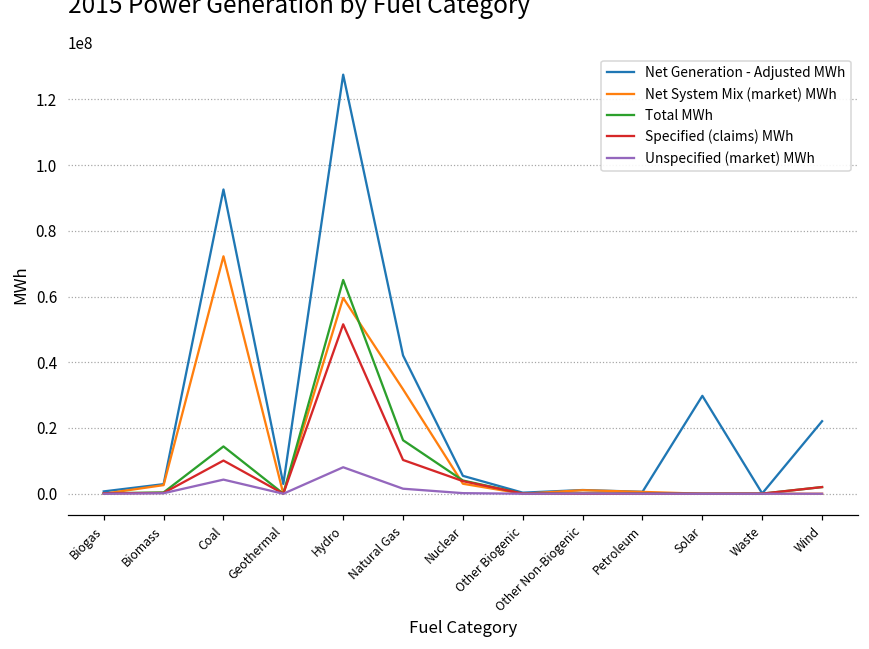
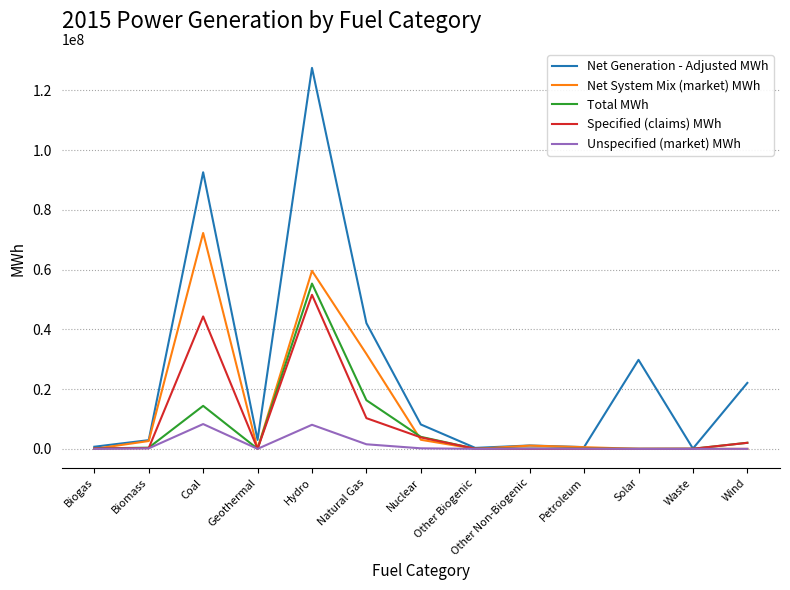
  {
    "Net Generation - Adjusted MWh": {
      "Coal": 93000000,
      "Geothermal": 3000000,
      "Hydro": 127000000,
      "Natural Gas": 42000000,
-     "Nuclear": 5000000,
+     "Nuclear": 8000000,
      "Solar": 30000000,
      "Wind": 22000000
    },
    "Net System Mix (market) MWh": {
      "Coal": 72000000,
      "Hydro": 60000000,
      "Natural Gas": 32000000
    },
    "Total MWh": {
      "Coal": 14000000,
-     "Hydro": 65000000,
+     "Hydro": 55000000,
      "Natural Gas": 16000000
    },
    "Specified (claims) MWh": {
-     "Coal": 10000000,
+     "Coal": 44000000,
      "Hydro": 52000000,
      "Natural Gas": 10000000
    },
    "Unspecified (market) MWh": {
-     "Coal": 4000000,
+     "Coal": 8000000,
      "Hydro": 8000000,
      "Natural Gas": 2000000,
      "Nuclear": 0
    }
  }
